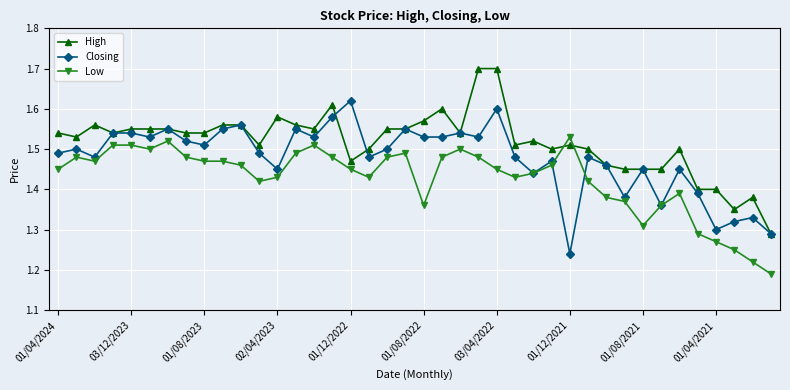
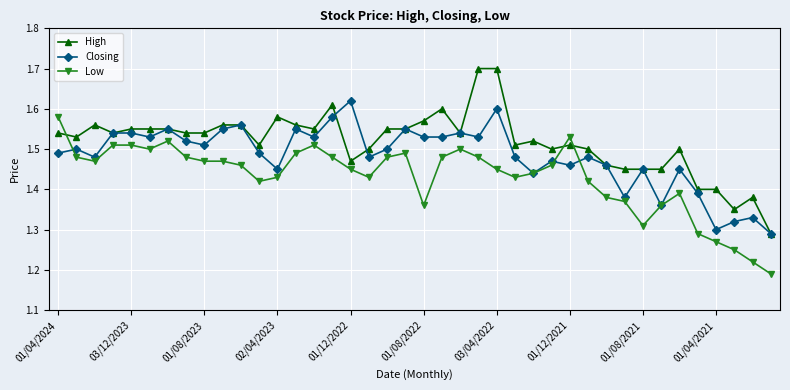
  {
    "High": {
      "01/04/2024": 1.54,
      "03/12/2023": 1.55,
      "01/08/2023": 1.54,
      "02/04/2023": 1.58,
      "01/12/2022": 1.47,
      "01/08/2022": 1.57,
      "03/04/2022": 1.70,
      "01/12/2021": 1.51,
      "01/04/2021": 1.40
    },
    "Closing": {
      "01/04/2024": 1.49,
      "03/12/2023": 1.54,
      "01/08/2023": 1.51,
      "02/04/2023": 1.45,
      "01/12/2022": 1.62,
      "01/08/2022": 1.53,
      "03/04/2022": 1.60,
-     "01/12/2021": 1.24,
+     "01/12/2021": 1.46,
      "01/04/2021": 1.30
    },
    "Low": {
-     "01/04/2024": 1.45,
+     "01/04/2024": 1.58,
      "03/12/2023": 1.51,
      "01/08/2023": 1.47,
      "02/04/2023": 1.43,
      "01/12/2022": 1.45,
      "01/08/2022": 1.36,
      "03/04/2022": 1.45,
      "01/12/2021": 1.53,
      "01/08/2021": 1.31,
      "01/04/2021": 1.27
    }
  }
